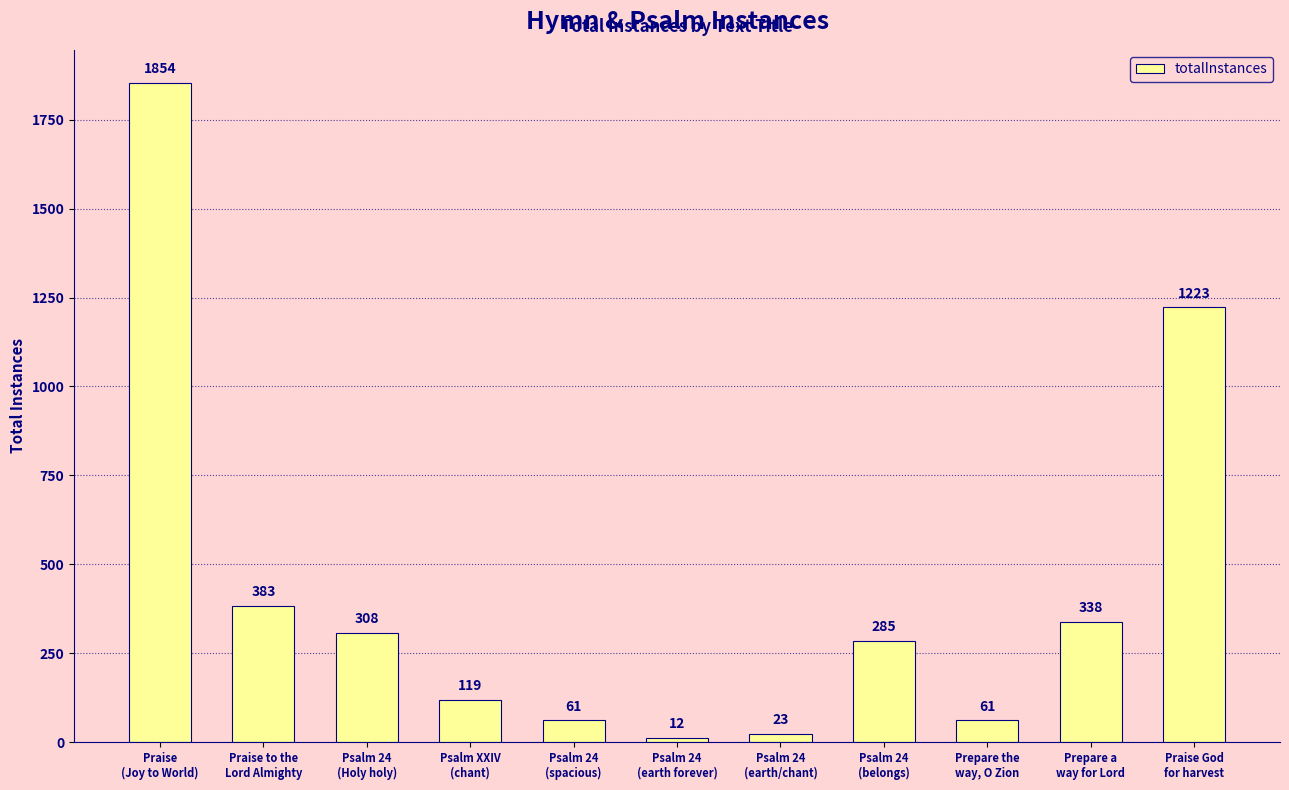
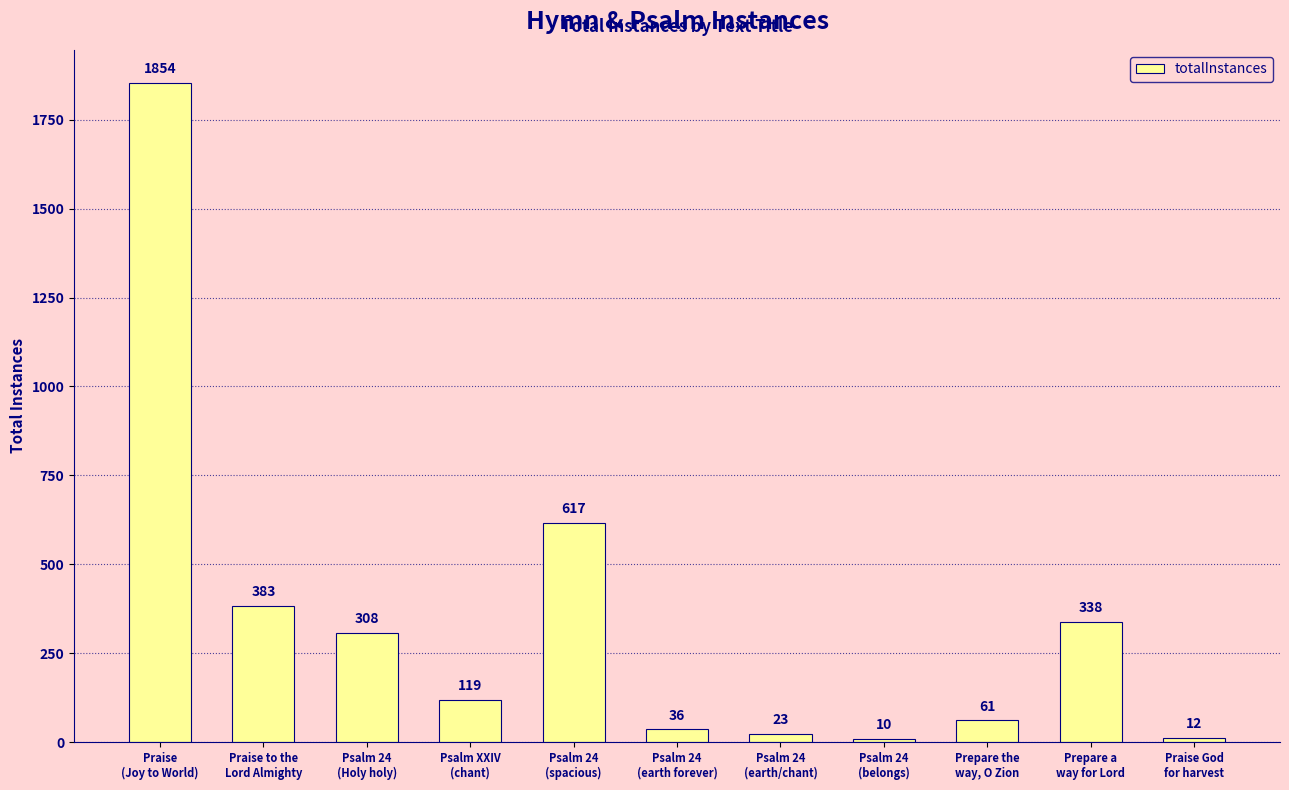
  {
    "Praise (Joy to World)": 1854,
    "Praise to the Lord Almighty": 383,
    "Psalm 24 (Holy holy)": 308,
    "Psalm XXIV (chant)": 119,
-   "Psalm 24 (spacious)": 61,
-   "Psalm 24 (earth forever)": 12,
+   "Psalm 24 (spacious)": 617,
+   "Psalm 24 (earth forever)": 36,
    "Psalm 24 (earth/chant)": 23,
-   "Psalm 24 (belongs)": 285,
+   "Psalm 24 (belongs)": 10,
    "Prepare the way, O Zion": 61,
    "Prepare a way for Lord": 338,
-   "Praise God for harvest": 1223
+   "Praise God for harvest": 12
  }
